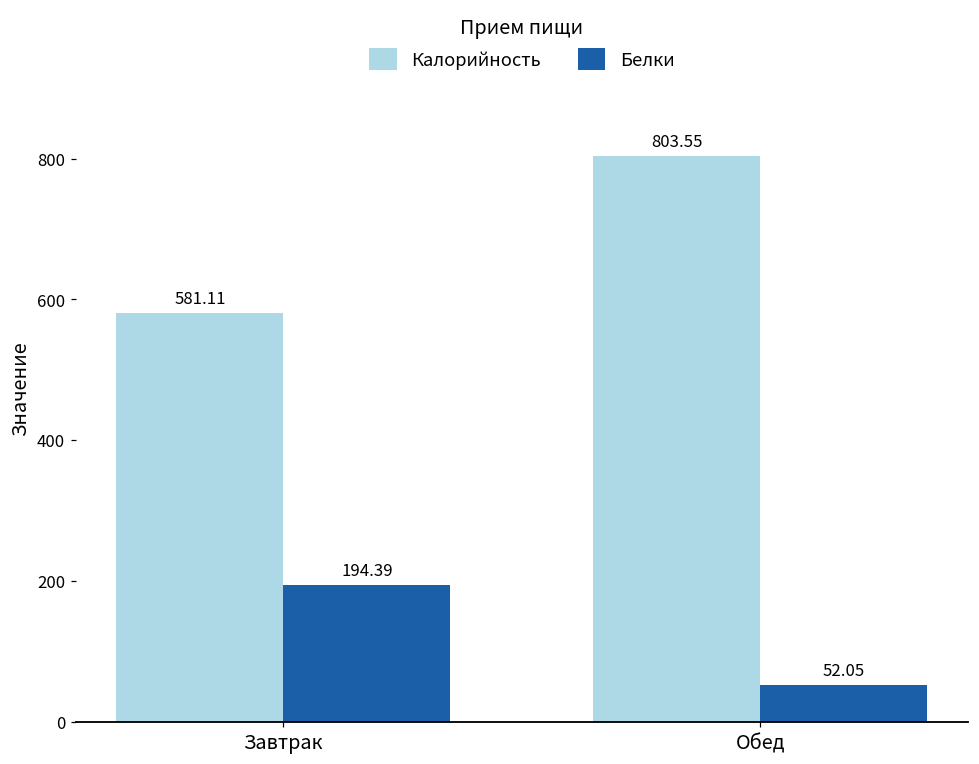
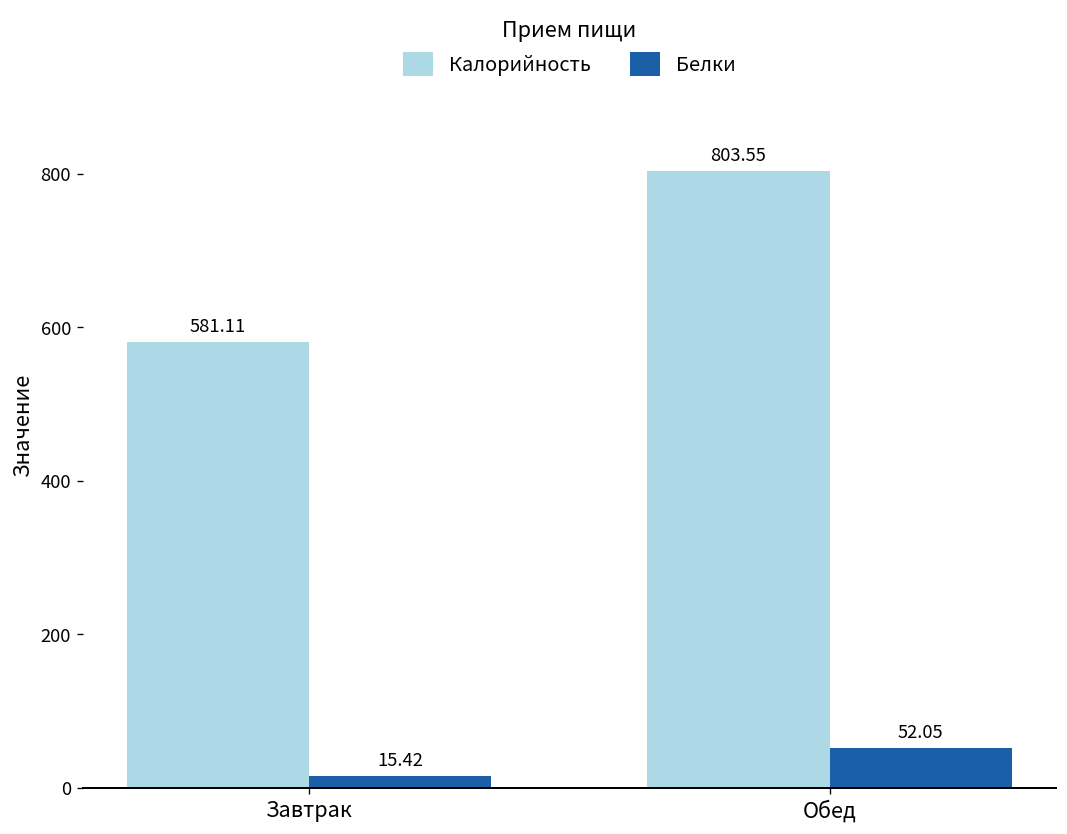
  {
    "Калорийность": {
      "Завтрак": 581.11,
      "Обед": 803.55
    },
    "Белки": {
-     "Завтрак": 194.39,
+     "Завтрак": 15.42,
      "Обед": 52.05
    }
  }
